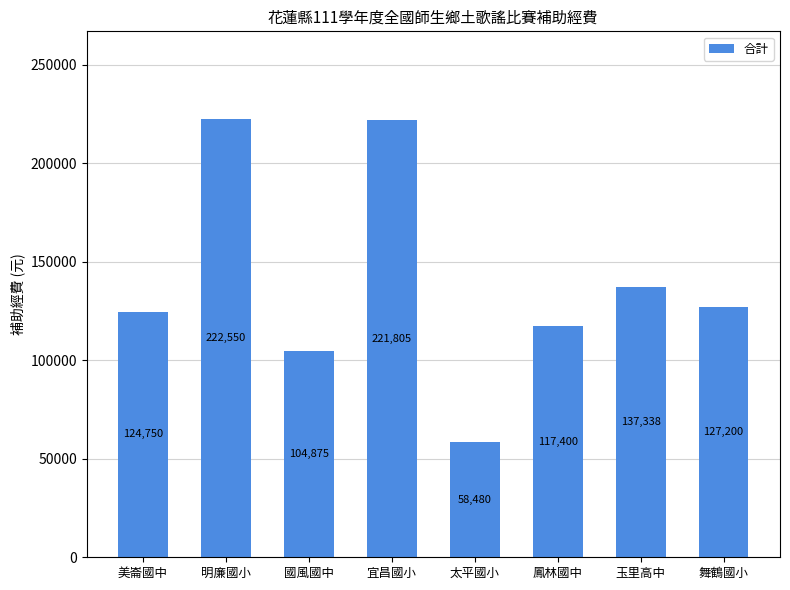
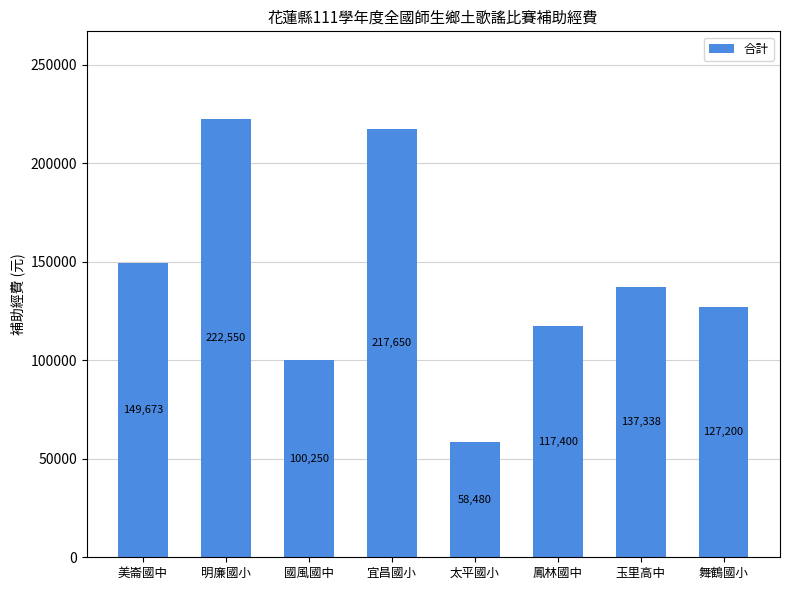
  {
-   "美崙國中": "124,750",
+   "美崙國中": "149,673",
    "明廉國小": "222,550",
-   "國風國中": "104,875",
-   "宜昌國小": "221,805",
+   "國風國中": "100,250",
+   "宜昌國小": "217,650",
    "太平國小": "58,480",
    "鳳林國中": "117,400",
    "玉里高中": "137,338",
    "舞鶴國小": "127,200"
  }
